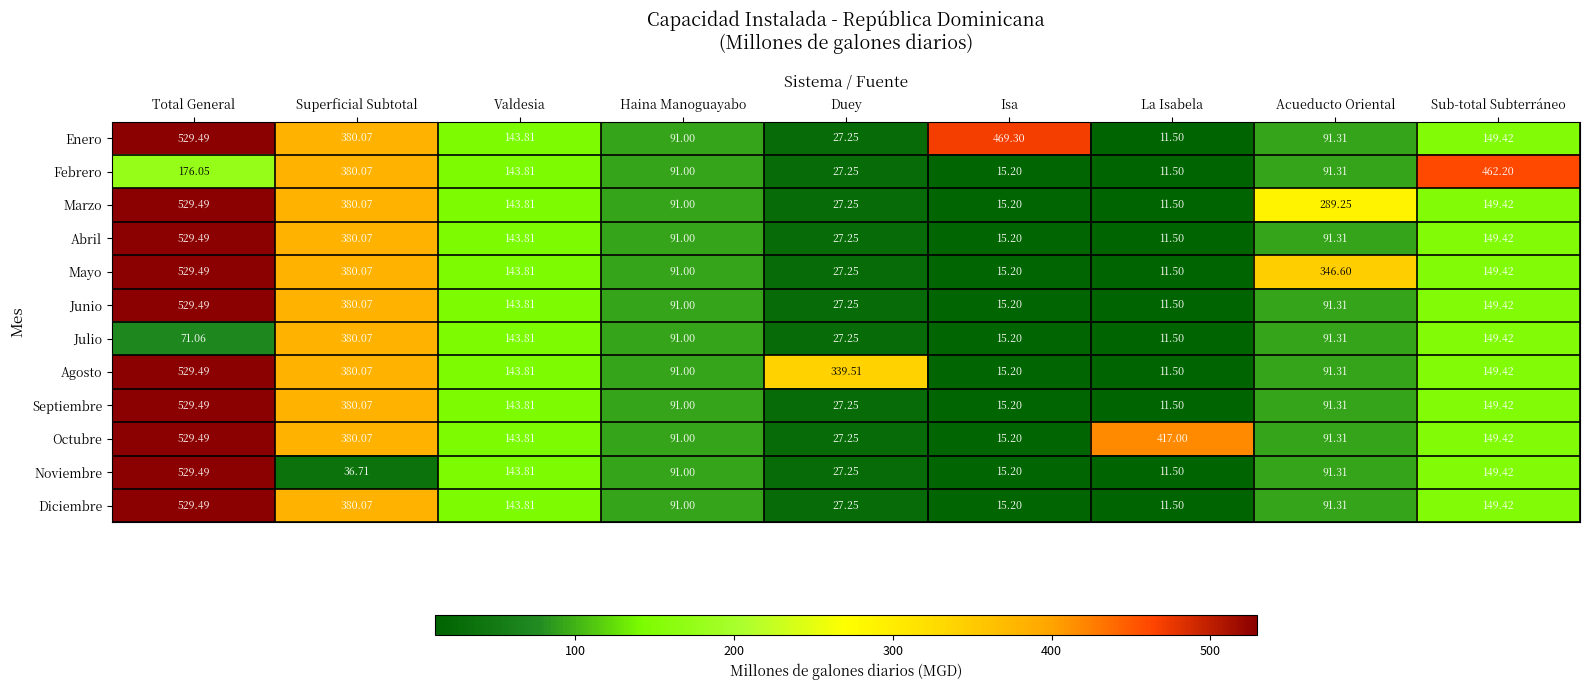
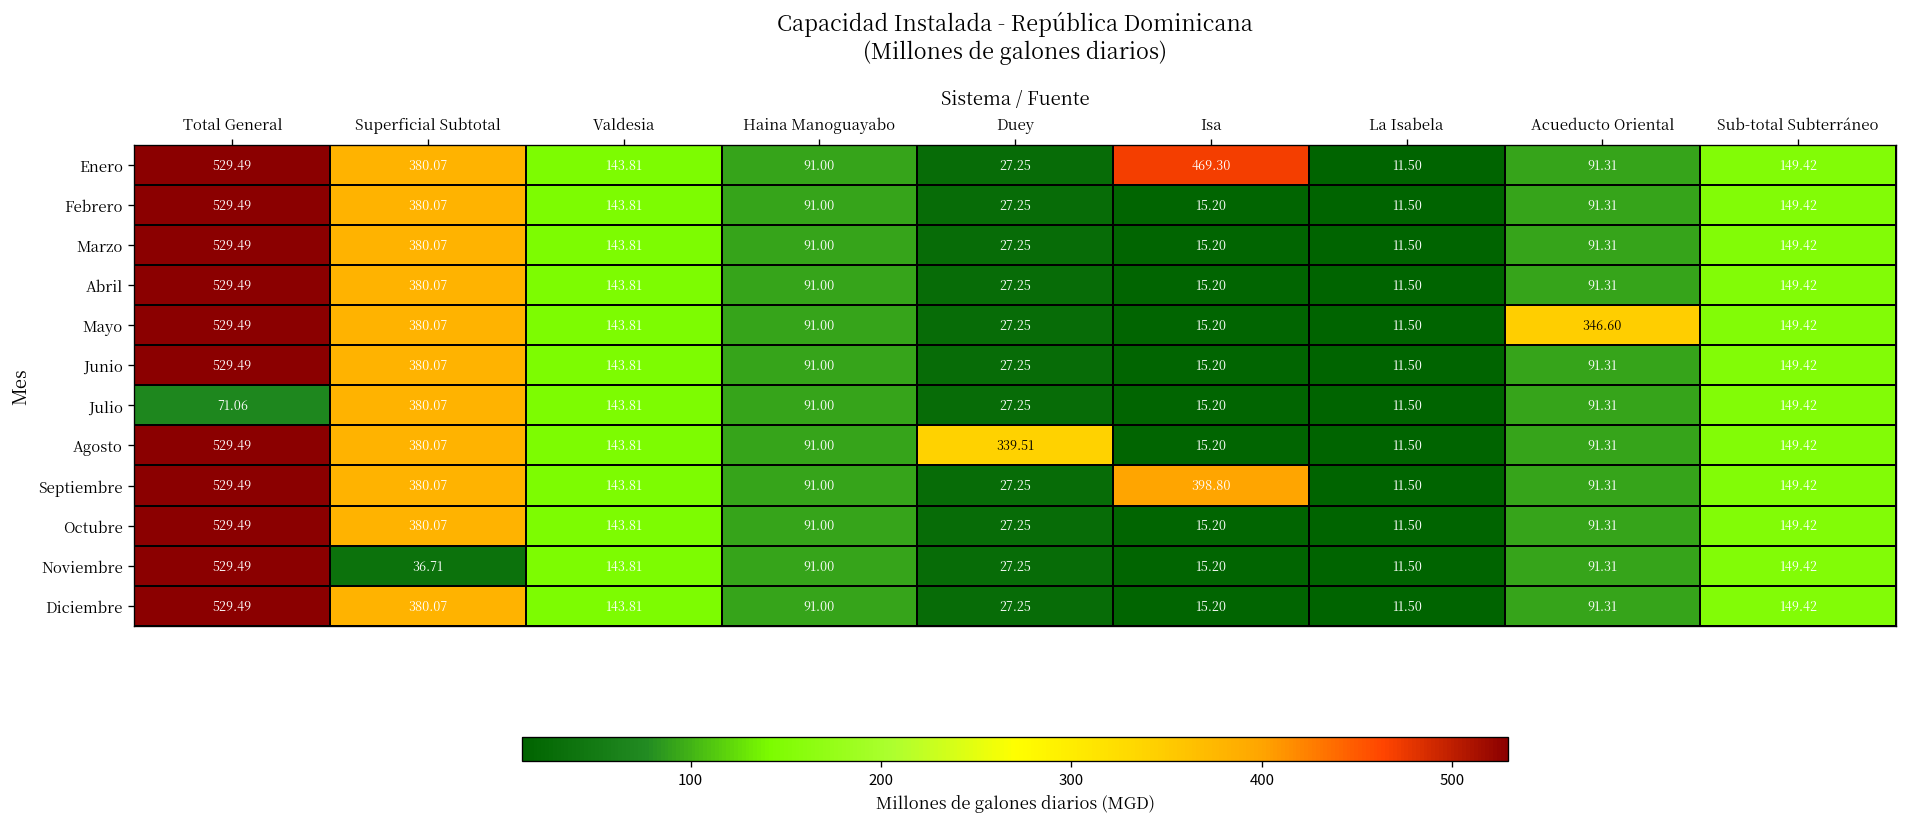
  {
    "Enero": {
      "Total General": 529.49,
      "Superficial Subtotal": 380.07,
      "Valdesia": 143.81,
      "Haina Manoguayabo": 91.00,
      "Duey": 27.25,
      "Isa": 469.30,
      "La Isabela": 11.50,
      "Acueducto Oriental": 91.31,
      "Sub-total Subterráneo": 149.42
    },
    "Febrero": {
-     "Total General": 176.05,
+     "Total General": 529.49,
      "Superficial Subtotal": 380.07,
      "Valdesia": 143.81,
      "Haina Manoguayabo": 91.00,
      "Duey": 27.25,
      "Isa": 15.20,
      "La Isabela": 11.50,
      "Acueducto Oriental": 91.31,
-     "Sub-total Subterráneo": 462.20
+     "Sub-total Subterráneo": 149.42
    },
    "Marzo": {
      "Total General": 529.49,
      "Superficial Subtotal": 380.07,
      "Valdesia": 143.81,
      "Haina Manoguayabo": 91.00,
      "Duey": 27.25,
      "Isa": 15.20,
      "La Isabela": 11.50,
-     "Acueducto Oriental": 289.25,
+     "Acueducto Oriental": 91.31,
      "Sub-total Subterráneo": 149.42
    },
    "Abril": {
      "Total General": 529.49,
      "Superficial Subtotal": 380.07,
      "Valdesia": 143.81,
      "Haina Manoguayabo": 91.00,
      "Duey": 27.25,
      "Isa": 15.20,
      "La Isabela": 11.50,
      "Acueducto Oriental": 91.31,
      "Sub-total Subterráneo": 149.42
    },
    "Mayo": {
      "Total General": 529.49,
      "Superficial Subtotal": 380.07,
      "Valdesia": 143.81,
      "Haina Manoguayabo": 91.00,
      "Duey": 27.25,
      "Isa": 15.20,
      "La Isabela": 11.50,
      "Acueducto Oriental": 346.60,
      "Sub-total Subterráneo": 149.42
    },
    "Junio": {
      "Total General": 529.49,
      "Superficial Subtotal": 380.07,
      "Valdesia": 143.81,
      "Haina Manoguayabo": 91.00,
      "Duey": 27.25,
      "Isa": 15.20,
      "La Isabela": 11.50,
      "Acueducto Oriental": 91.31,
      "Sub-total Subterráneo": 149.42
    },
    "Julio": {
      "Total General": 71.06,
      "Superficial Subtotal": 380.07,
      "Valdesia": 143.81,
      "Haina Manoguayabo": 91.00,
      "Duey": 27.25,
      "Isa": 15.20,
      "La Isabela": 11.50,
      "Acueducto Oriental": 91.31,
      "Sub-total Subterráneo": 149.42
    },
    "Agosto": {
      "Total General": 529.49,
      "Superficial Subtotal": 380.07,
      "Valdesia": 143.81,
      "Haina Manoguayabo": 91.00,
      "Duey": 339.51,
      "Isa": 15.20,
      "La Isabela": 11.50,
      "Acueducto Oriental": 91.31,
      "Sub-total Subterráneo": 149.42
    },
    "Septiembre": {
      "Total General": 529.49,
      "Superficial Subtotal": 380.07,
      "Valdesia": 143.81,
      "Haina Manoguayabo": 91.00,
      "Duey": 27.25,
-     "Isa": 15.20,
+     "Isa": 398.80,
      "La Isabela": 11.50,
      "Acueducto Oriental": 91.31,
      "Sub-total Subterráneo": 149.42
    },
    "Octubre": {
      "Total General": 529.49,
      "Superficial Subtotal": 380.07,
      "Valdesia": 143.81,
      "Haina Manoguayabo": 91.00,
      "Duey": 27.25,
      "Isa": 15.20,
-     "La Isabela": 417.00,
+     "La Isabela": 11.50,
      "Acueducto Oriental": 91.31,
      "Sub-total Subterráneo": 149.42
    },
    "Noviembre": {
      "Total General": 529.49,
      "Superficial Subtotal": 36.71,
      "Valdesia": 143.81,
      "Haina Manoguayabo": 91.00,
      "Duey": 27.25,
      "Isa": 15.20,
      "La Isabela": 11.50,
      "Acueducto Oriental": 91.31,
      "Sub-total Subterráneo": 149.42
    },
    "Diciembre": {
      "Total General": 529.49,
      "Superficial Subtotal": 380.07,
      "Valdesia": 143.81,
      "Haina Manoguayabo": 91.00,
      "Duey": 27.25,
      "Isa": 15.20,
      "La Isabela": 11.50,
      "Acueducto Oriental": 91.31,
      "Sub-total Subterráneo": 149.42
    }
  }
